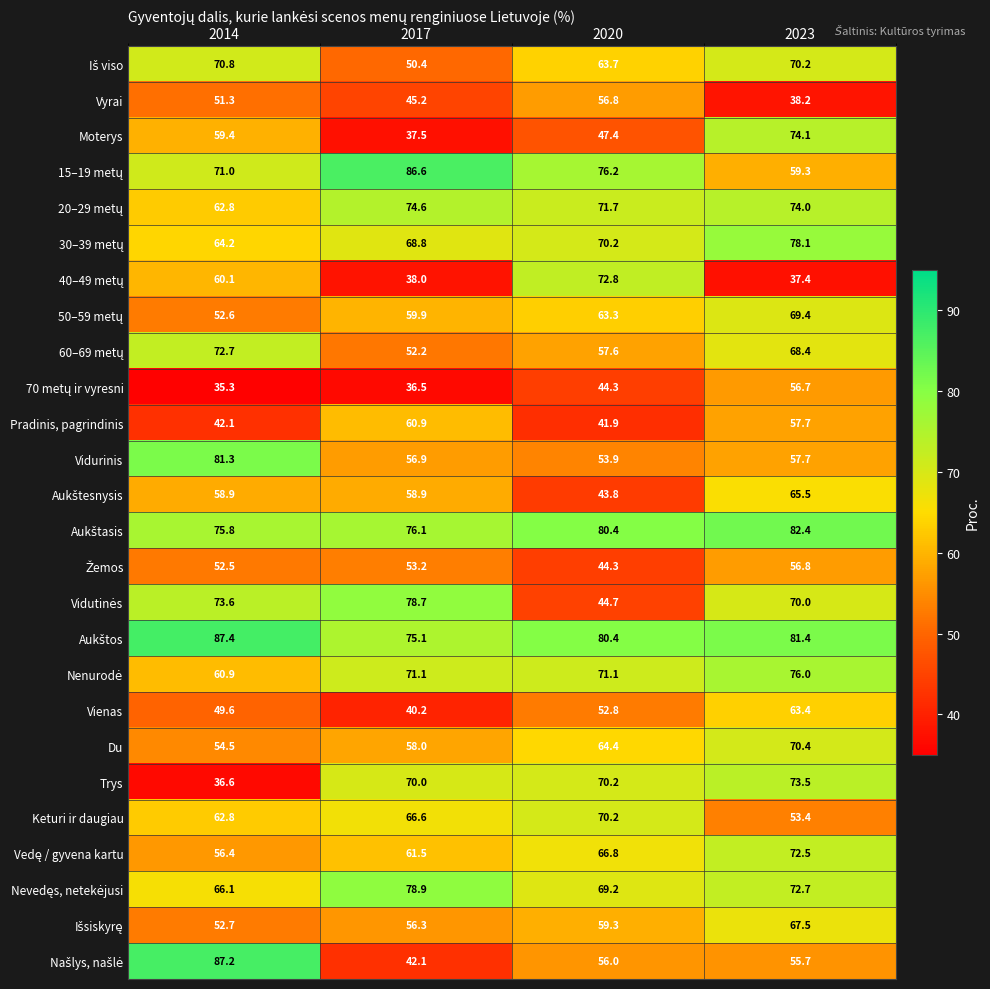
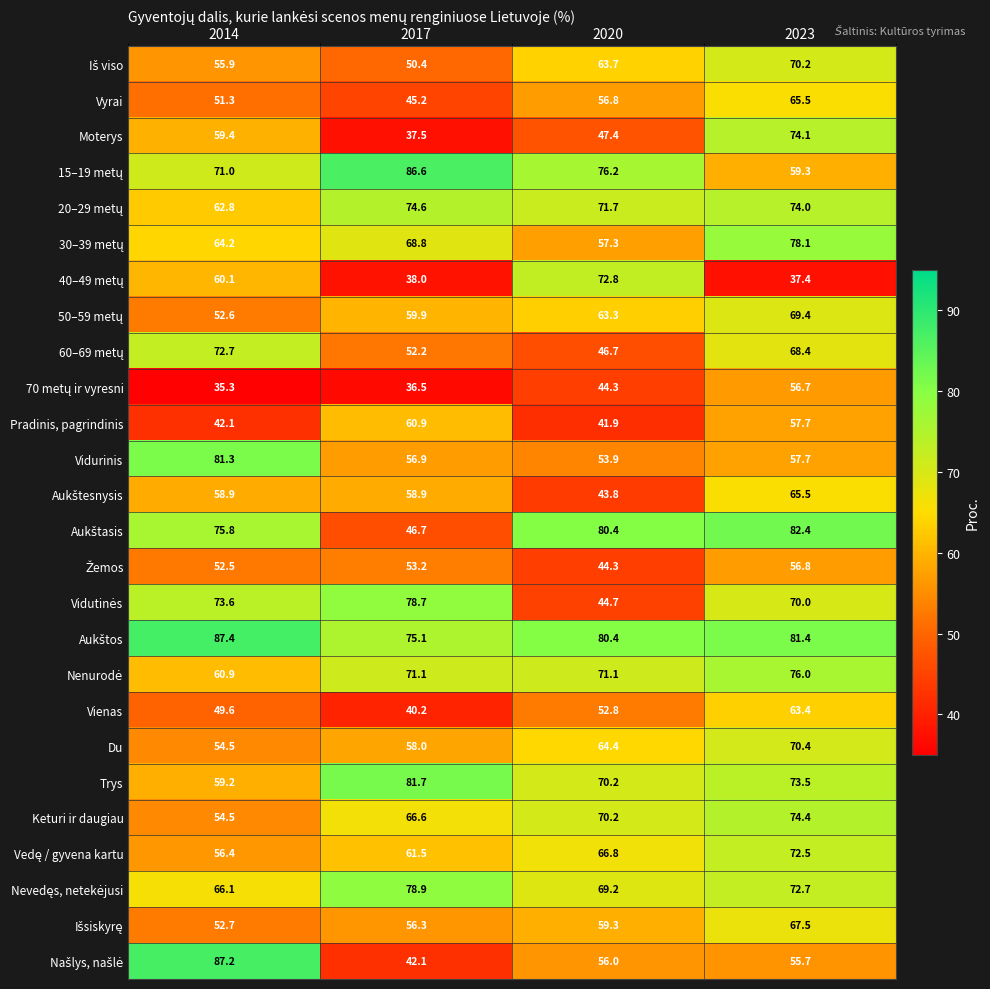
  {
    "Iš viso": {
-     "2014": 70.8,
+     "2014": 55.9,
      "2017": 50.4,
      "2020": 63.7,
      "2023": 70.2
    },
    "Vyrai": {
      "2014": 51.3,
      "2017": 45.2,
      "2020": 56.8,
-     "2023": 38.2
+     "2023": 65.5
    },
    "Moterys": {
      "2014": 59.4,
      "2017": 37.5,
      "2020": 47.4,
      "2023": 74.1
    },
    "15–19 metų": {
      "2014": 71.0,
      "2017": 86.6,
      "2020": 76.2,
      "2023": 59.3
    },
    "20–29 metų": {
      "2014": 62.8,
      "2017": 74.6,
      "2020": 71.7,
      "2023": 74.0
    },
    "30–39 metų": {
      "2014": 64.2,
      "2017": 68.8,
-     "2020": 70.2,
+     "2020": 57.3,
      "2023": 78.1
    },
    "40–49 metų": {
      "2014": 60.1,
      "2017": 38.0,
      "2020": 72.8,
      "2023": 37.4
    },
    "50–59 metų": {
      "2014": 52.6,
      "2017": 59.9,
      "2020": 63.3,
      "2023": 69.4
    },
    "60–69 metų": {
      "2014": 72.7,
      "2017": 52.2,
-     "2020": 57.6,
+     "2020": 46.7,
      "2023": 68.4
    },
    "70 metų ir vyresni": {
      "2014": 35.3,
      "2017": 36.5,
      "2020": 44.3,
      "2023": 56.7
    },
    "Pradinis, pagrindinis": {
      "2014": 42.1,
      "2017": 60.9,
      "2020": 41.9,
      "2023": 57.7
    },
    "Vidurinis": {
      "2014": 81.3,
      "2017": 56.9,
      "2020": 53.9,
      "2023": 57.7
    },
    "Aukštesnysis": {
      "2014": 58.9,
      "2017": 58.9,
      "2020": 43.8,
      "2023": 65.5
    },
    "Aukštasis": {
      "2014": 75.8,
-     "2017": 76.1,
+     "2017": 46.7,
      "2020": 80.4,
      "2023": 82.4
    },
    "Žemos": {
      "2014": 52.5,
      "2017": 53.2,
      "2020": 44.3,
      "2023": 56.8
    },
    "Vidutinės": {
      "2014": 73.6,
      "2017": 78.7,
      "2020": 44.7,
      "2023": 70.0
    },
    "Aukštos": {
      "2014": 87.4,
      "2017": 75.1,
      "2020": 80.4,
      "2023": 81.4
    },
    "Nenurodė": {
      "2014": 60.9,
      "2017": 71.1,
      "2020": 71.1,
      "2023": 76.0
    },
    "Vienas": {
      "2014": 49.6,
      "2017": 40.2,
      "2020": 52.8,
      "2023": 63.4
    },
    "Du": {
      "2014": 54.5,
      "2017": 58.0,
      "2020": 64.4,
      "2023": 70.4
    },
    "Trys": {
-     "2014": 36.6,
-     "2017": 70.0,
+     "2014": 59.2,
+     "2017": 81.7,
      "2020": 70.2,
      "2023": 73.5
    },
    "Keturi ir daugiau": {
-     "2014": 62.8,
+     "2014": 54.5,
      "2017": 66.6,
      "2020": 70.2,
-     "2023": 53.4
+     "2023": 74.4
    },
    "Vedę / gyvena kartu": {
      "2014": 56.4,
      "2017": 61.5,
      "2020": 66.8,
      "2023": 72.5
    },
    "Nevedęs, netekėjusi": {
      "2014": 66.1,
      "2017": 78.9,
      "2020": 69.2,
      "2023": 72.7
    },
    "Išsiskyrę": {
      "2014": 52.7,
      "2017": 56.3,
      "2020": 59.3,
      "2023": 67.5
    },
    "Našlys, našlė": {
      "2014": 87.2,
      "2017": 42.1,
      "2020": 56.0,
      "2023": 55.7
    }
  }
